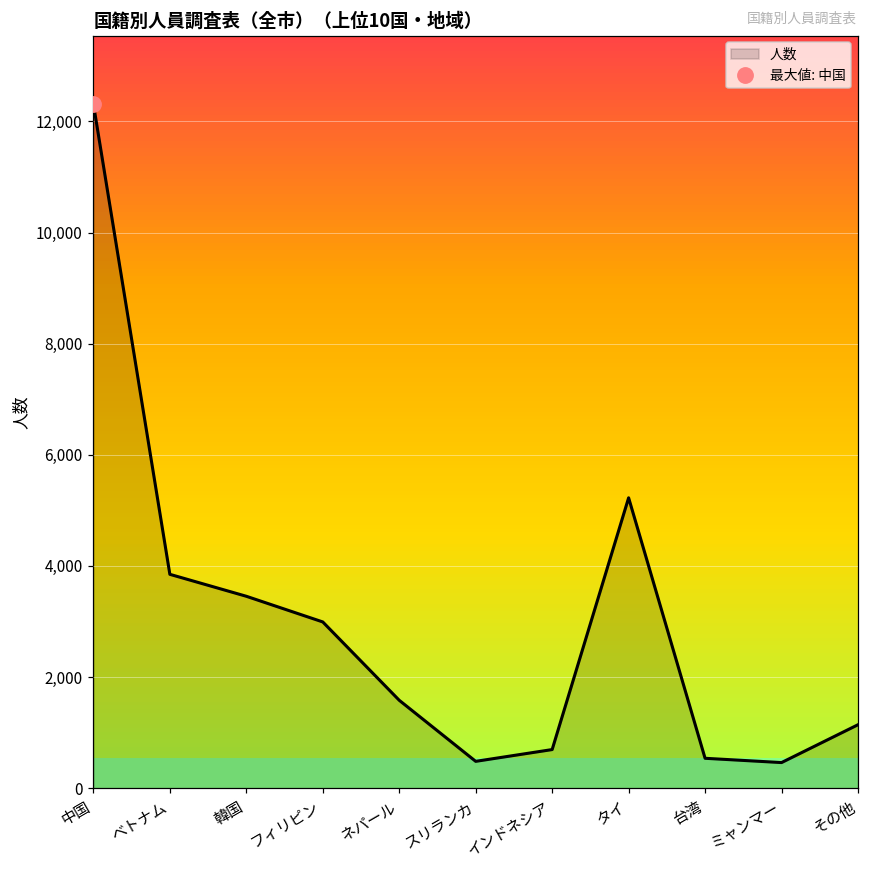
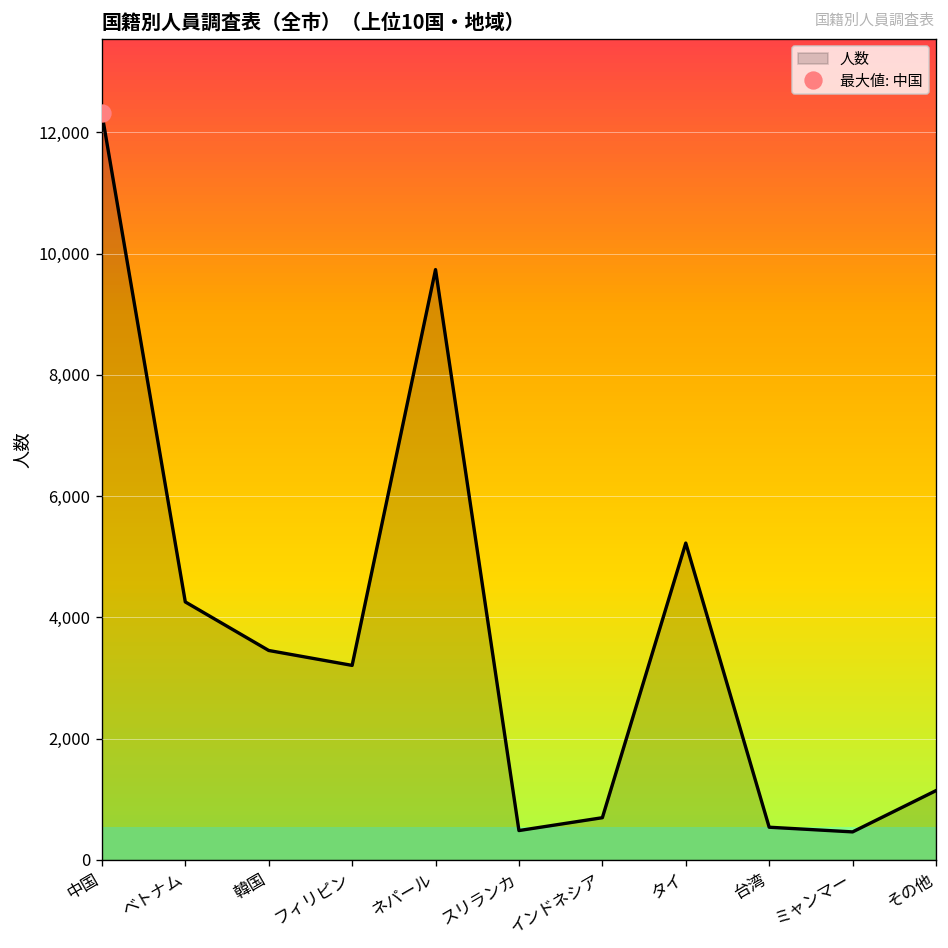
  {
    "人数": {
-     "ベトナム": "3,800",
+     "ベトナム": "4,300",
      "韓国": "3,500",
-     "フィリピン": "3,000",
-     "ネパール": "1,600",
+     "フィリピン": "3,200",
+     "ネパール": "9,700",
      "スリランカ": "500",
      "インドネシア": "700",
      "タイ": "5,200",
      "台湾": "500",
      "ミャンマー": "500",
      "その他": "1,100"
    }
  }
